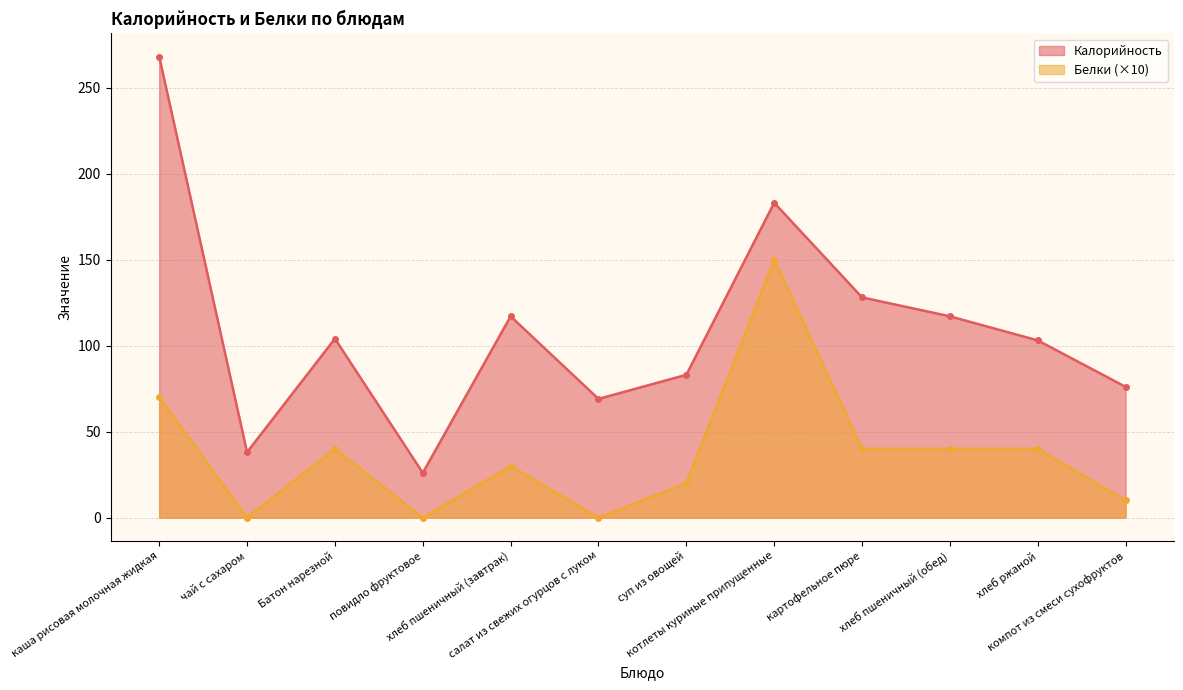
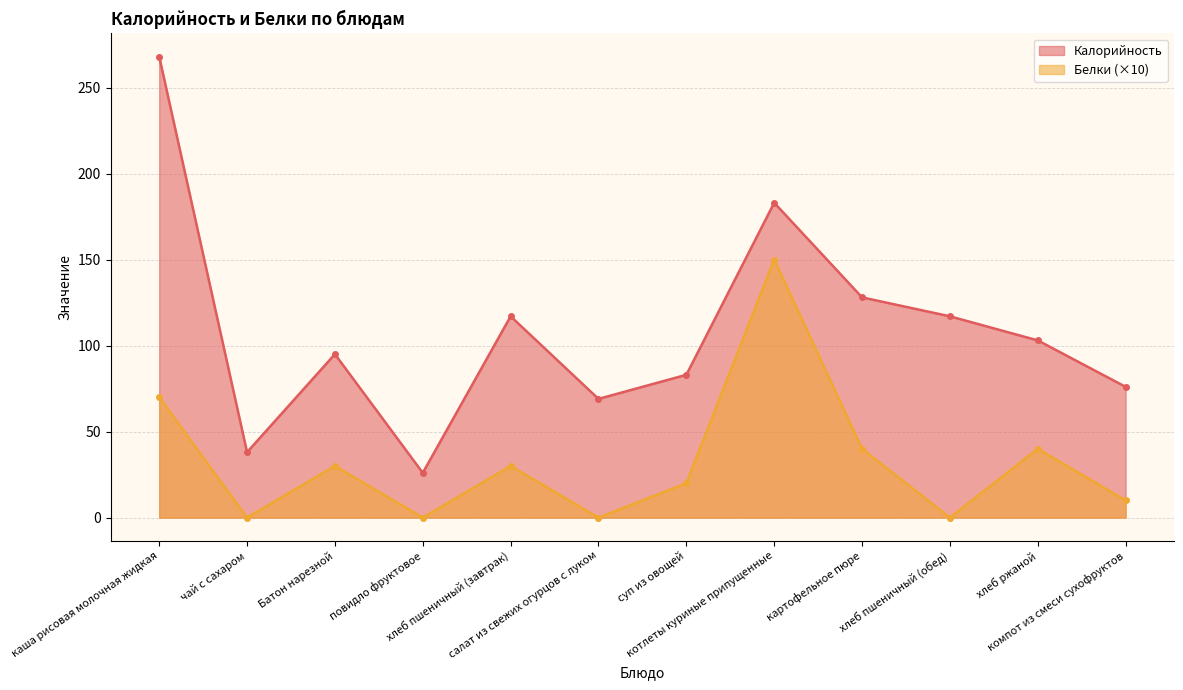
  {
    "Калорийность": {
      "каша рисовая молочная жидкая": 268,
      "чай с сахаром": 38,
-     "Батон нарезной": 104,
+     "Батон нарезной": 95,
      "повидло фруктовое": 26,
      "хлеб пшеничный (завтрак)": 117,
      "салат из свежих огурцов с луком": 69,
      "суп из овощей": 83,
      "котлеты куриные припущенные": 183,
      "картофельное пюре": 128,
      "хлеб пшеничный (обед)": 117,
      "хлеб ржаной": 103,
      "компот из смеси сухофруктов": 76
    },
    "Белки (×10)": {
      "каша рисовая молочная жидкая": 70,
      "чай с сахаром": 0,
-     "Батон нарезной": 40,
+     "Батон нарезной": 30,
      "повидло фруктовое": 0,
      "хлеб пшеничный (завтрак)": 30,
      "салат из свежих огурцов с луком": 0,
      "суп из овощей": 20,
      "котлеты куриные припущенные": 150,
      "картофельное пюре": 40,
-     "хлеб пшеничный (обед)": 40,
+     "хлеб пшеничный (обед)": 0,
      "хлеб ржаной": 40,
      "компот из смеси сухофруктов": 10
    }
  }
